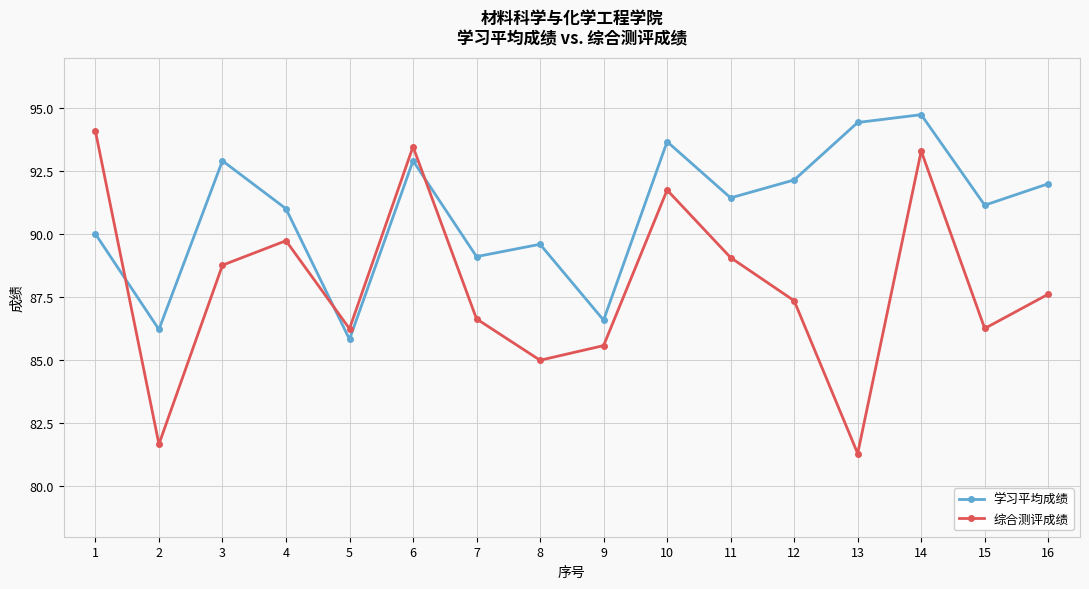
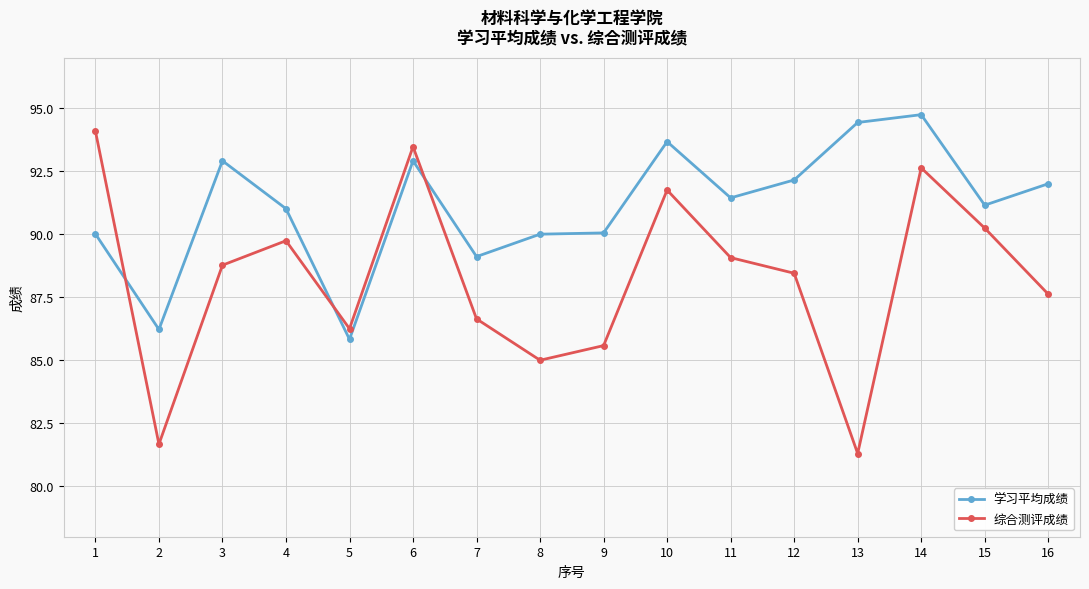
  {
    "学习平均成绩": {
      "1": 90.0,
      "2": 86.2,
      "3": 92.9,
      "4": 91.0,
      "5": 85.8,
      "6": 92.9,
      "7": 89.1,
-     "8": 89.6,
-     "9": 86.6,
+     "8": 90.0,
+     "9": 90.1,
      "10": 93.7,
      "11": 91.4,
      "12": 92.2,
      "13": 94.4,
      "14": 94.7,
      "15": 91.2,
      "16": 92.0
    },
    "综合测评成绩": {
      "1": 94.1,
      "2": 81.7,
      "3": 88.8,
      "4": 89.7,
      "5": 86.3,
      "6": 93.5,
      "7": 86.6,
      "8": 85.0,
      "9": 85.6,
      "10": 91.8,
      "11": 89.1,
-     "12": 87.4,
+     "12": 88.5,
      "13": 81.3,
-     "14": 93.3,
-     "15": 86.3,
+     "14": 92.6,
+     "15": 90.2,
      "16": 87.6
    }
  }
